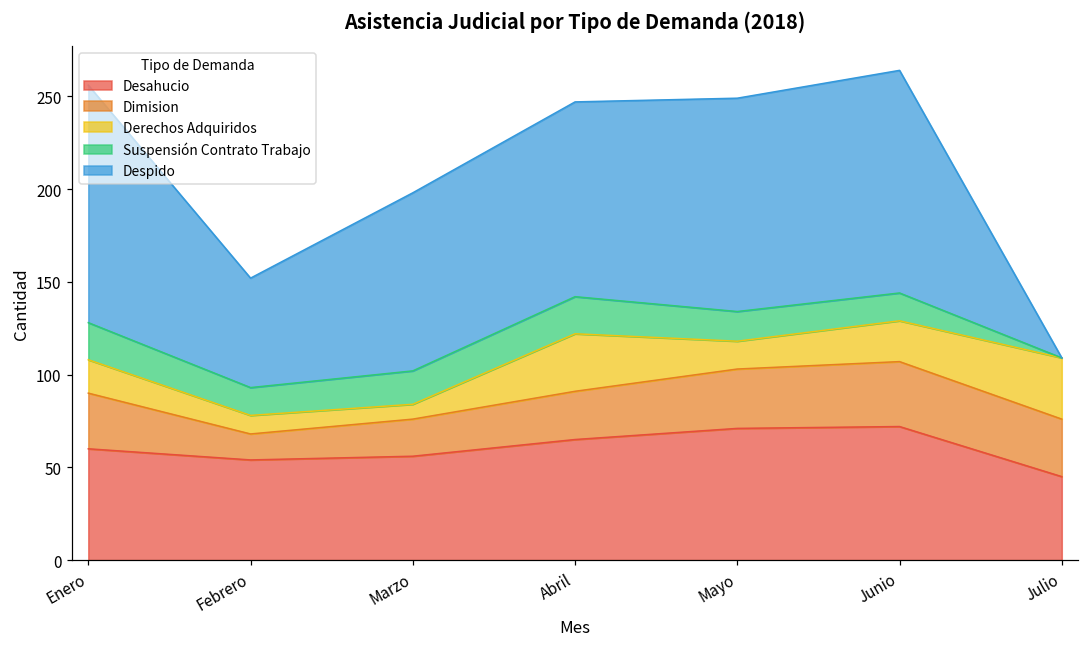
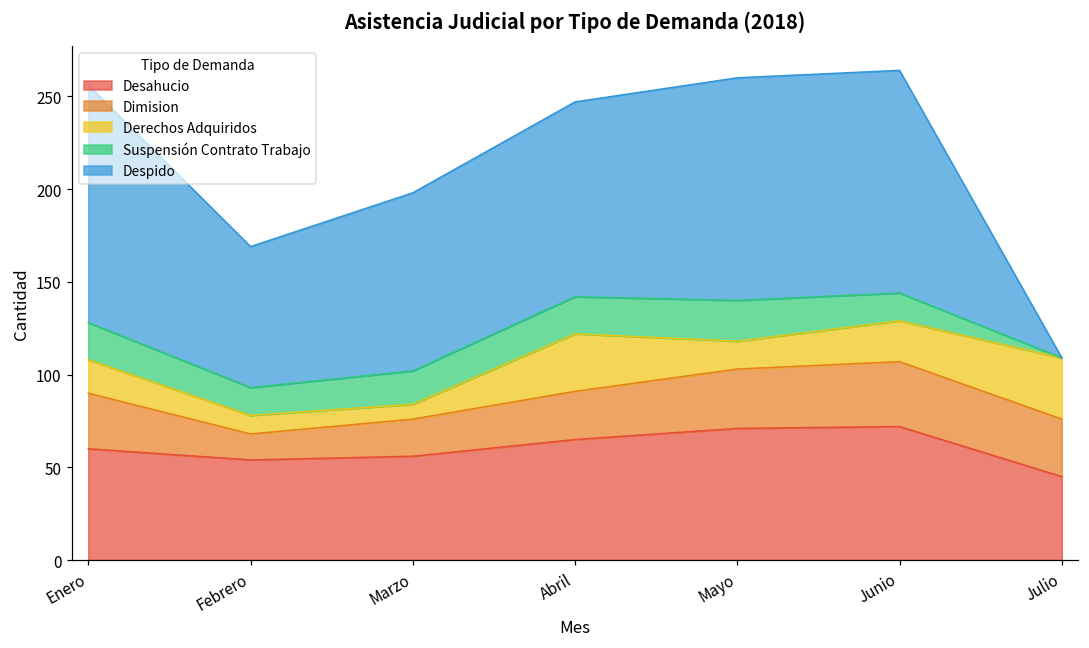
  {
    "Derechos Adquiridos": {
      "Enero": 18,
      "Febrero": 10,
      "Marzo": 8,
      "Abril": 31,
      "Mayo": 15,
      "Junio": 22
    },
    "Suspensión Contrato Trabajo": {
      "Enero": 20,
      "Febrero": 15,
      "Marzo": 18,
      "Abril": 20,
-     "Mayo": 16,
+     "Mayo": 22,
      "Junio": 15
    },
    "Despido": {
-     "Febrero": 59,
+     "Febrero": 76,
      "Marzo": 96,
      "Abril": 105,
-     "Mayo": 115,
+     "Mayo": 120,
      "Junio": 120
    }
  }
